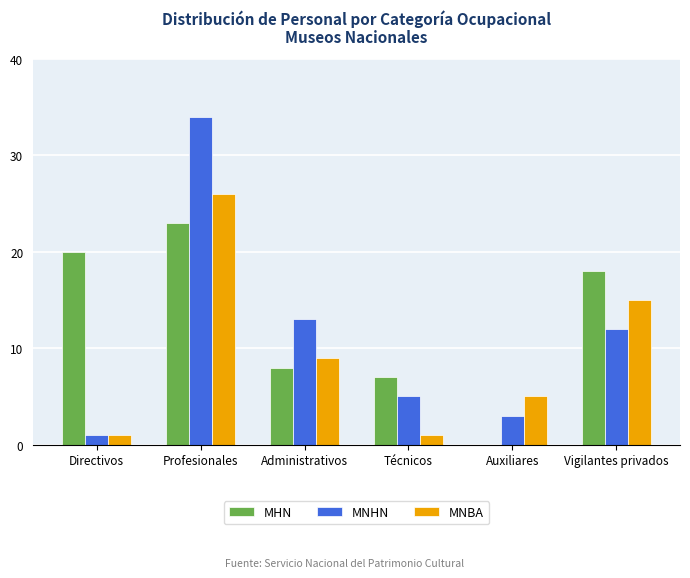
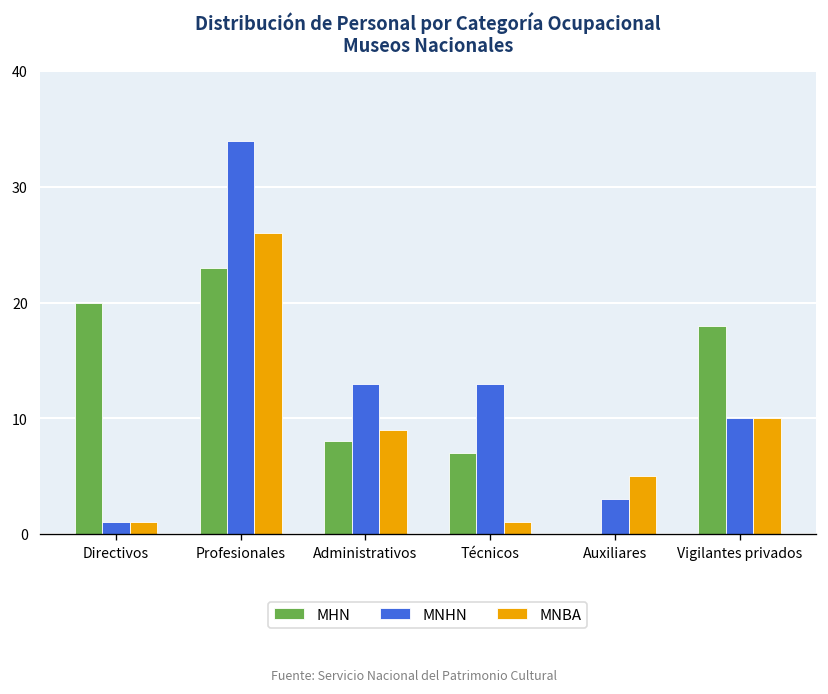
  {
    "MHN": {
      "Directivos": 20,
      "Profesionales": 23,
      "Administrativos": 8,
      "Técnicos": 7,
      "Auxiliares": 0,
      "Vigilantes privados": 18
    },
    "MNHN": {
      "Directivos": 1,
      "Profesionales": 34,
      "Administrativos": 13,
-     "Técnicos": 5,
+     "Técnicos": 13,
      "Auxiliares": 3,
-     "Vigilantes privados": 12
+     "Vigilantes privados": 10
    },
    "MNBA": {
      "Directivos": 1,
      "Profesionales": 26,
      "Administrativos": 9,
      "Técnicos": 1,
      "Auxiliares": 5,
-     "Vigilantes privados": 15
+     "Vigilantes privados": 10
    }
  }
